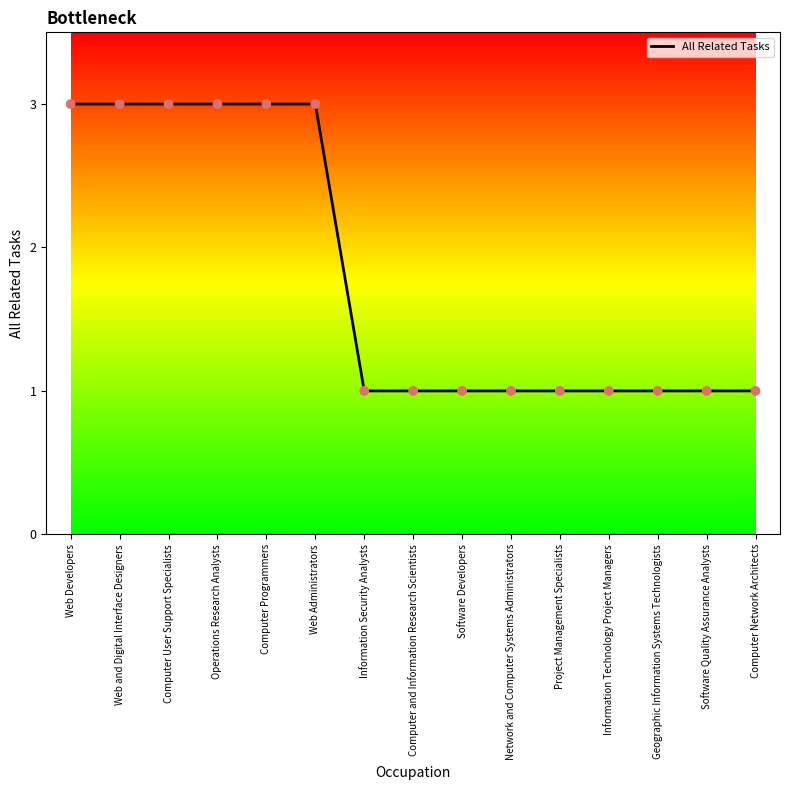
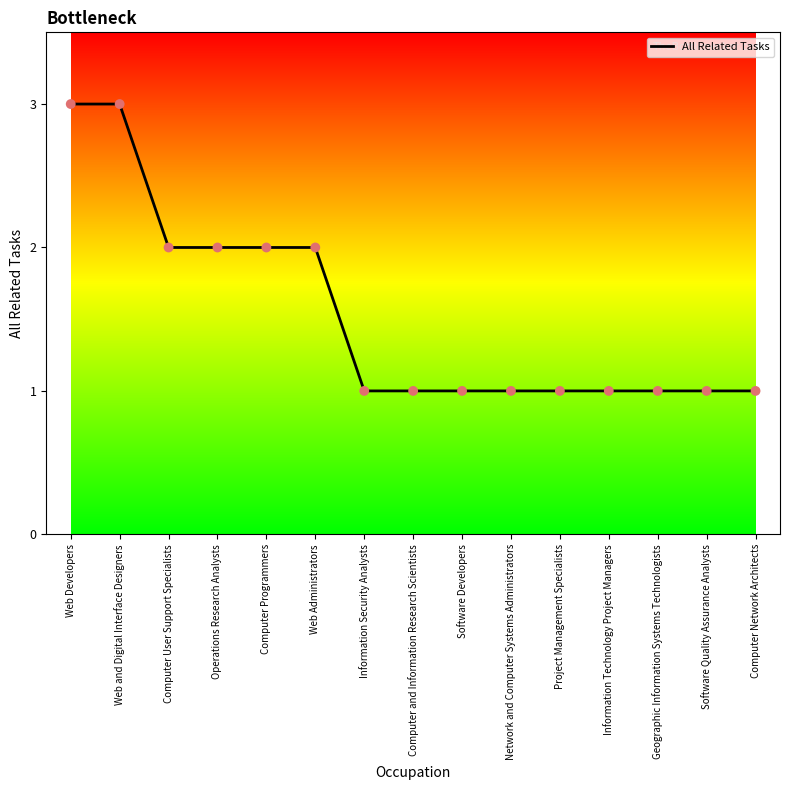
  {
    "Web Developers": 3,
    "Web and Digital Interface Designers": 3,
-   "Computer User Support Specialists": 3,
-   "Operations Research Analysts": 3,
-   "Computer Programmers": 3,
-   "Web Administrators": 3,
+   "Computer User Support Specialists": 2,
+   "Operations Research Analysts": 2,
+   "Computer Programmers": 2,
+   "Web Administrators": 2,
    "Information Security Analysts": 1,
    "Computer and Information Research Scientists": 1,
    "Software Developers": 1,
    "Network and Computer Systems Administrators": 1,
    "Project Management Specialists": 1,
    "Information Technology Project Managers": 1,
    "Geographic Information Systems Technologists": 1,
    "Software Quality Assurance Analysts": 1,
    "Computer Network Architects": 1
  }
